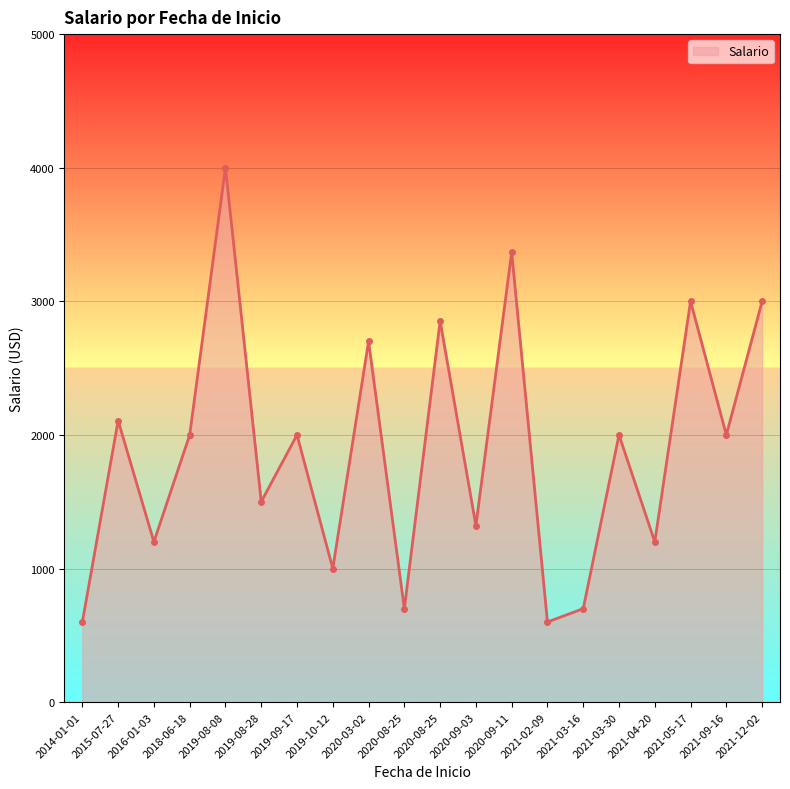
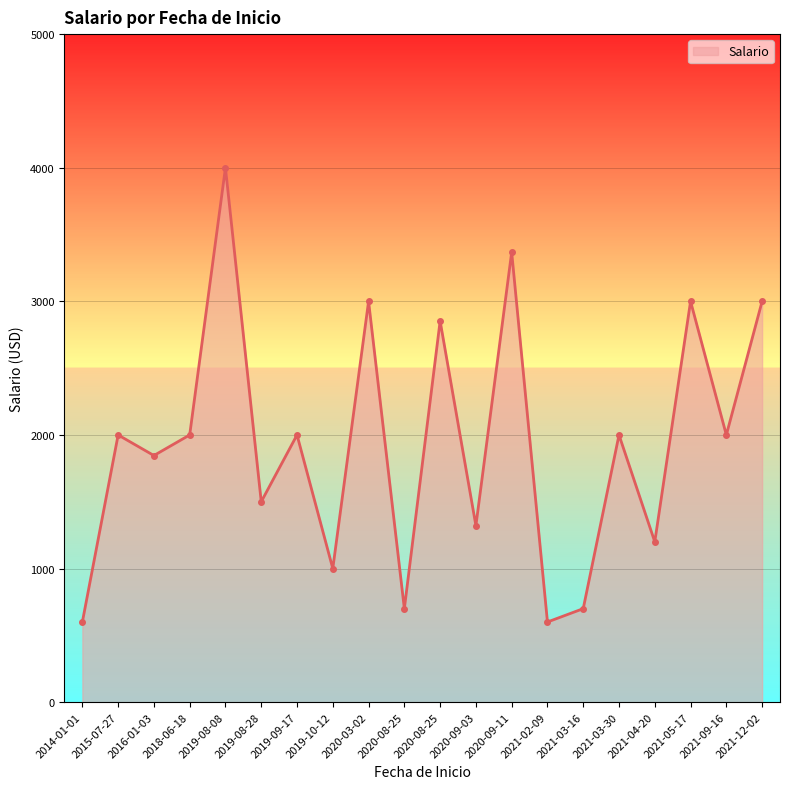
  {
    "2014-01-01": 600,
-   "2015-07-27": 2110,
-   "2016-01-03": 1200,
+   "2015-07-27": 2000,
+   "2016-01-03": 1850,
    "2018-06-18": 2000,
    "2019-08-08": 4000,
    "2019-08-28": 1500,
    "2019-09-17": 2000,
    "2019-10-12": 1000,
-   "2020-03-02": 2700,
+   "2020-03-02": 3000,
    "2020-09-03": 1320,
    "2020-09-11": 3370,
    "2021-02-09": 600,
    "2021-03-16": 700,
    "2021-03-30": 2000,
    "2021-04-20": 1200,
    "2021-05-17": 3000,
    "2021-09-16": 2000,
    "2021-12-02": 3000
  }
